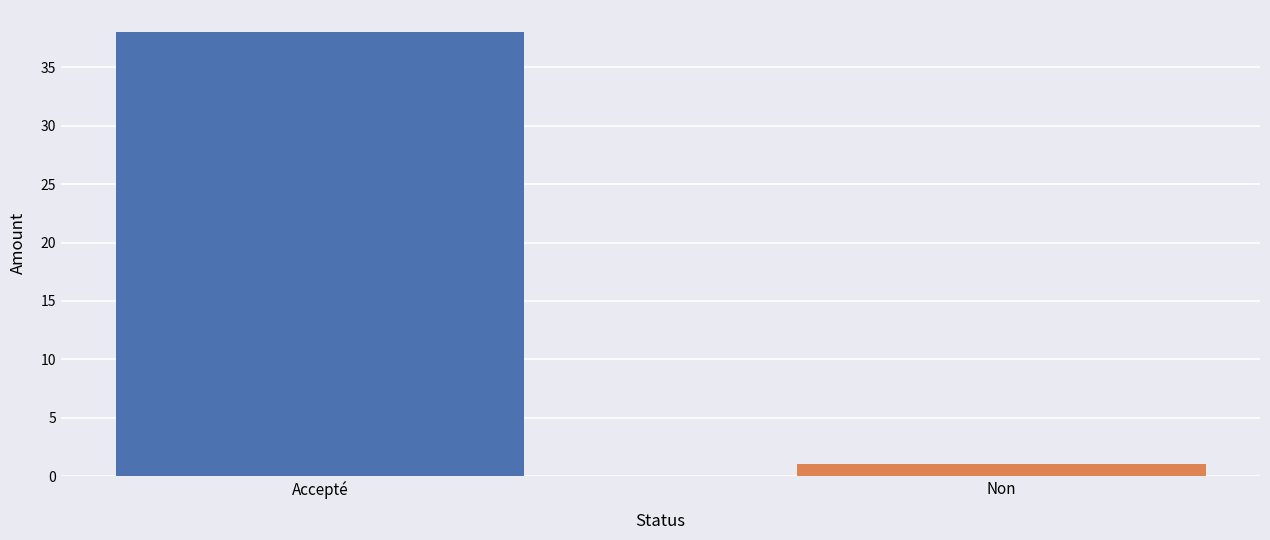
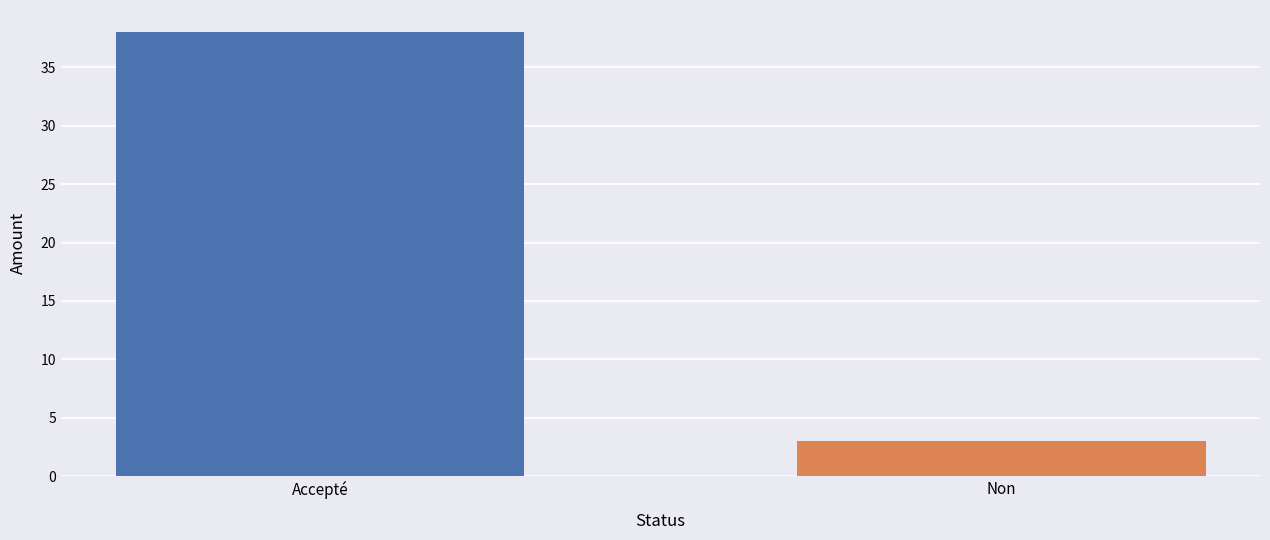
  {
    "Accepté": 38,
-   "Non": 1
+   "Non": 3
  }
